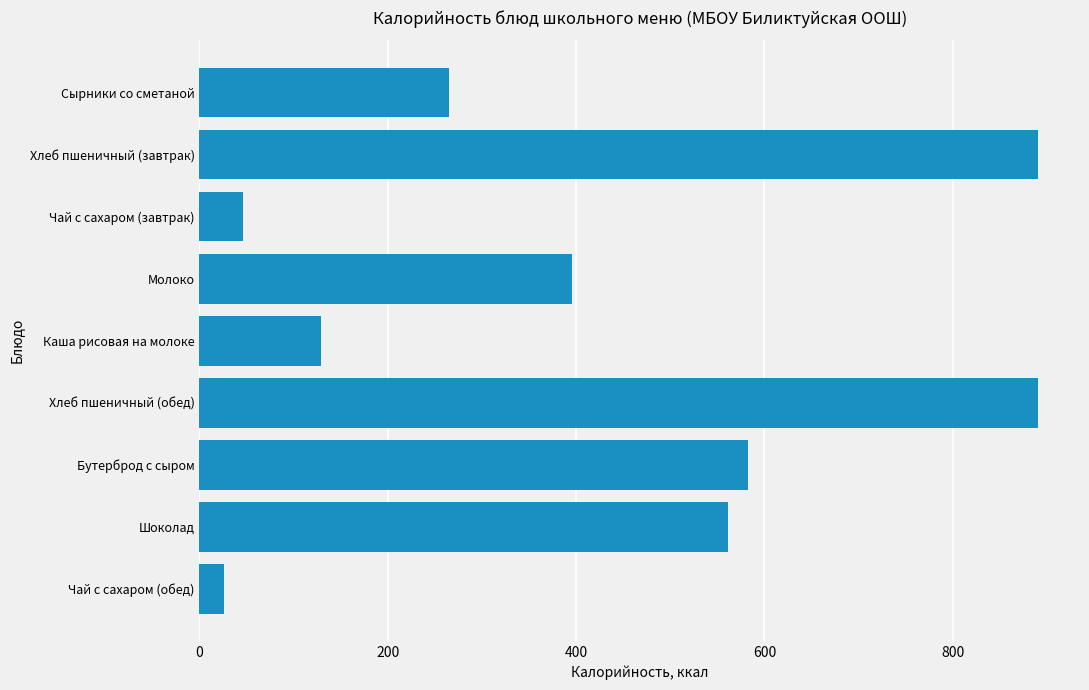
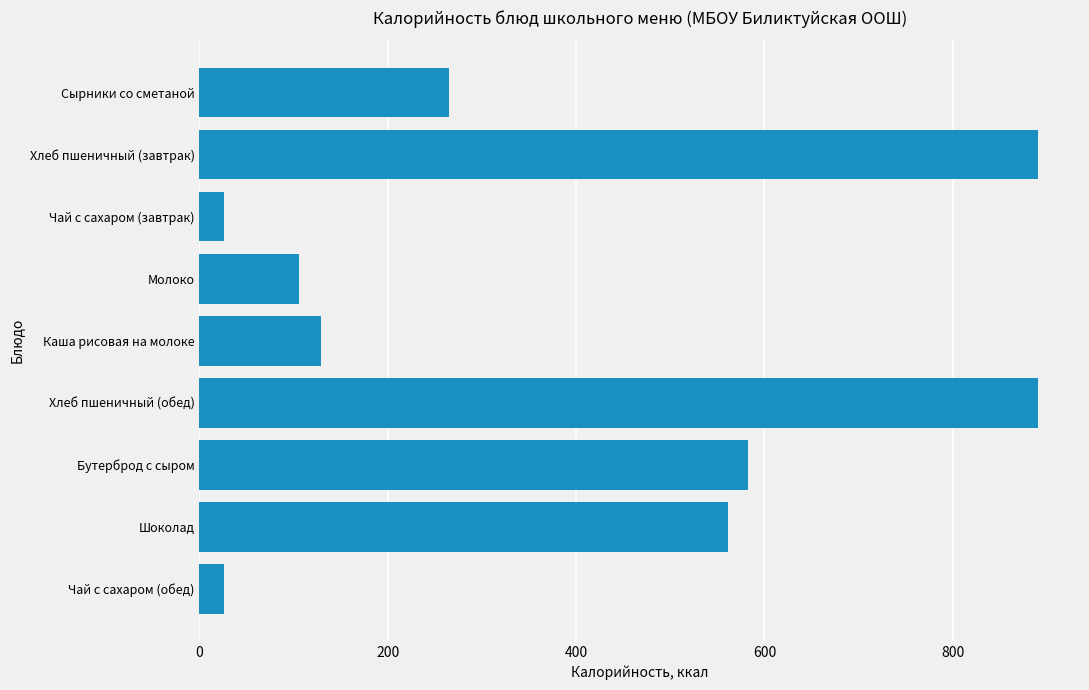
  {
    "Сырники со сметаной": 270,
    "Хлеб пшеничный (завтрак)": 890,
-   "Чай с сахаром (завтрак)": 50,
-   "Молоко": 400,
+   "Чай с сахаром (завтрак)": 30,
+   "Молоко": 110,
    "Каша рисовая на молоке": 130,
    "Хлеб пшеничный (обед)": 890,
    "Бутерброд с сыром": 580,
    "Шоколад": 560,
    "Чай с сахаром (обед)": 30
  }
